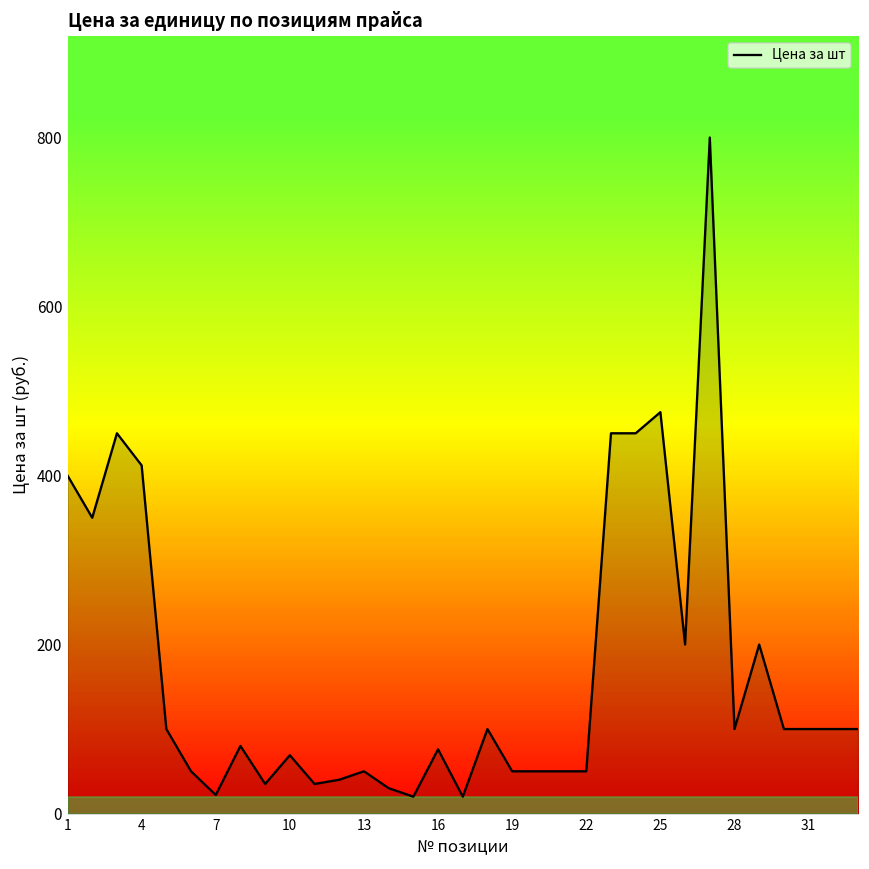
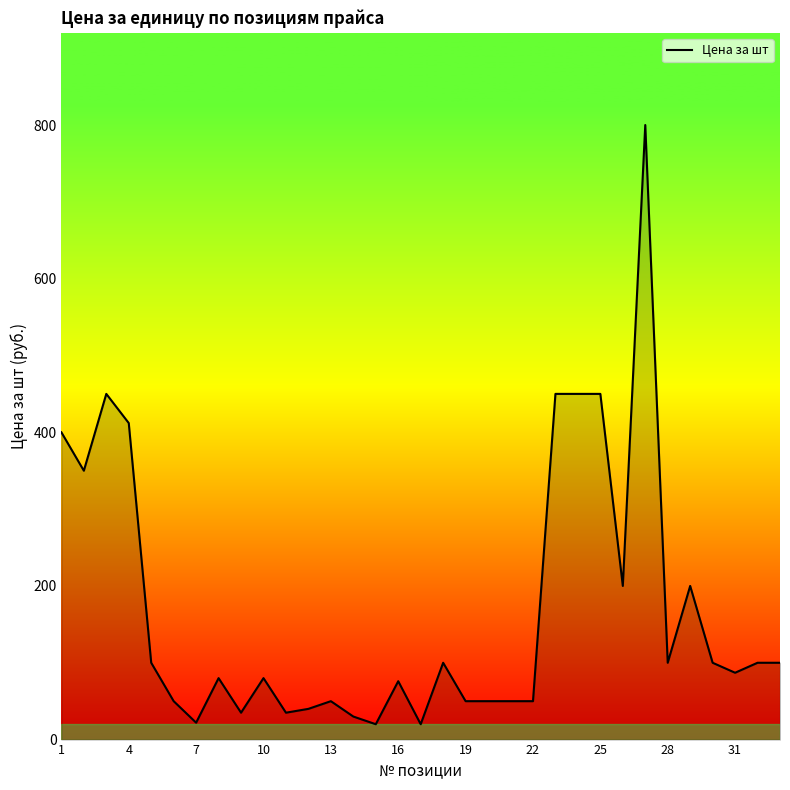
  {
    "1": 400,
    "4": 410,
    "7": 20,
-   "10": 70,
+   "10": 80,
    "13": 50,
    "16": 80,
    "19": 50,
    "22": 50,
-   "25": 480,
+   "25": 450,
    "28": 100,
-   "31": 100
+   "31": 90
  }
